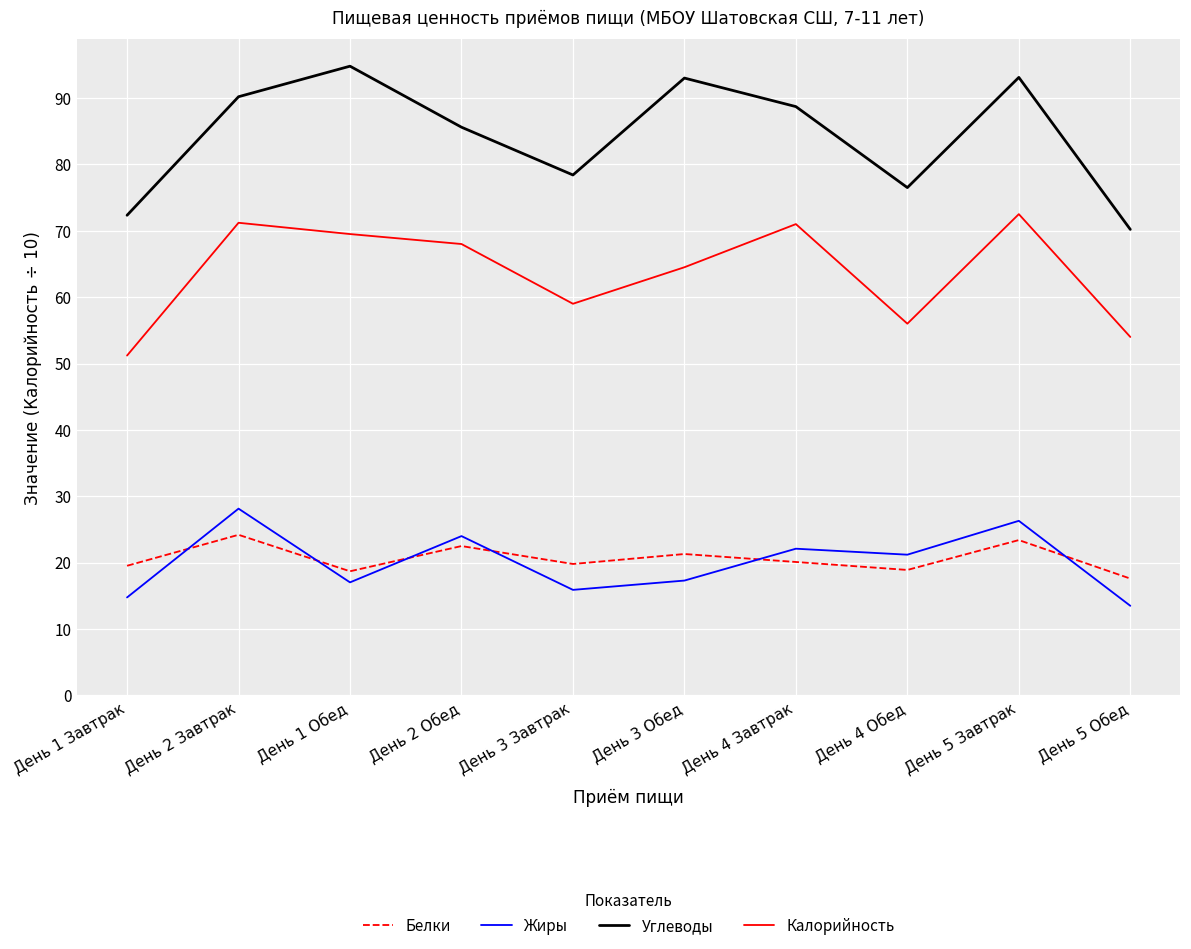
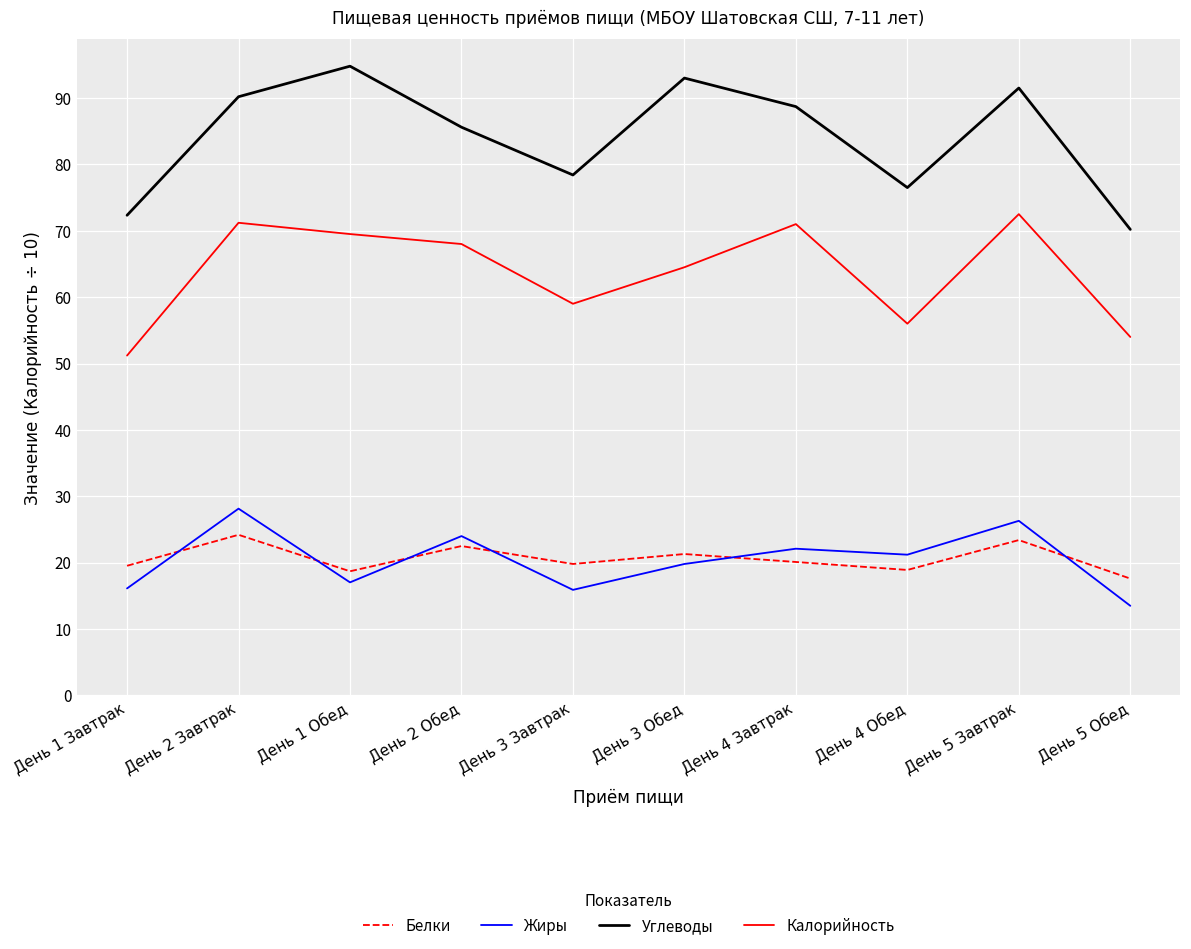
  {
    "Жиры": {
-     "День 1 Завтрак": 15,
+     "День 1 Завтрак": 16,
      "День 2 Завтрак": 28,
      "День 1 Обед": 17,
      "День 2 Обед": 24,
      "День 3 Завтрак": 16,
-     "День 3 Обед": 17,
+     "День 3 Обед": 20,
      "День 4 Завтрак": 22,
      "День 4 Обед": 21,
      "День 5 Завтрак": 26,
      "День 5 Обед": 14
    },
    "Углеводы": {
      "День 1 Завтрак": 72,
      "День 2 Завтрак": 90,
      "День 1 Обед": 95,
      "День 2 Обед": 86,
      "День 3 Завтрак": 78,
      "День 3 Обед": 93,
      "День 4 Завтрак": 89,
      "День 4 Обед": 77,
-     "День 5 Завтрак": 93,
+     "День 5 Завтрак": 92,
      "День 5 Обед": 70
    }
  }
